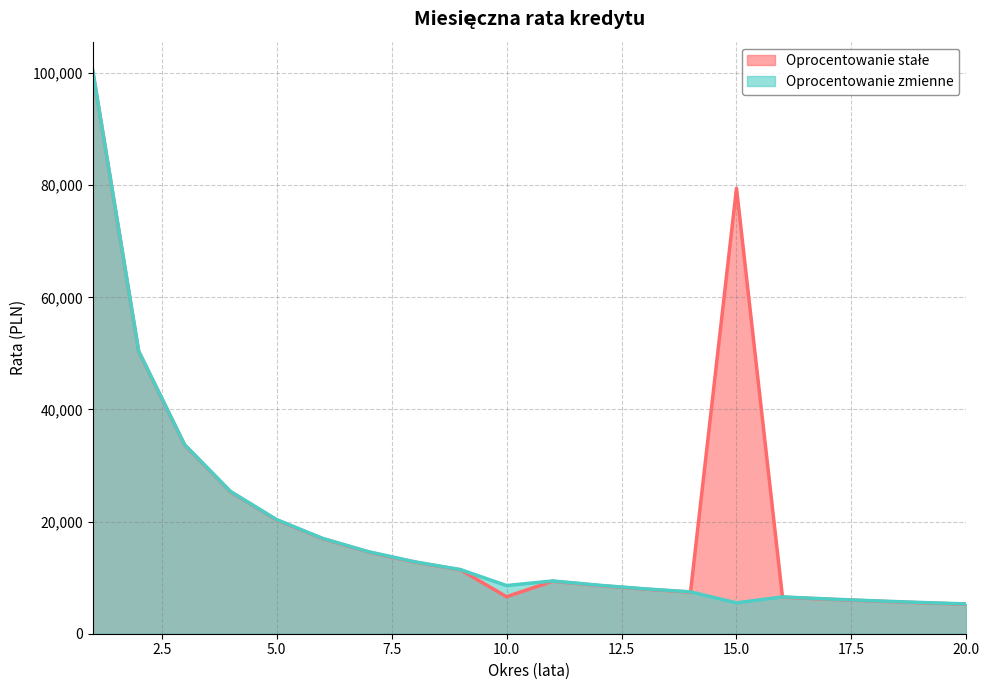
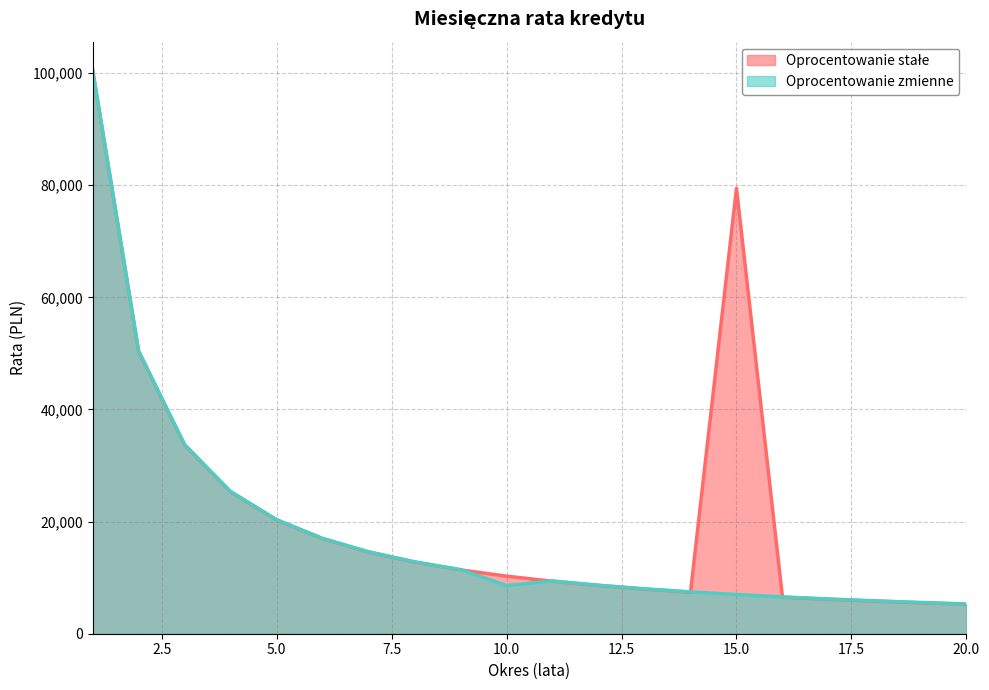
  {
    "Oprocentowanie stałe": {
-     "10.0": "7,000",
+     "10.0": "10,000",
      "15.0": "79,000"
    },
    "Oprocentowanie zmienne": {
      "10.0": "9,000",
-     "15.0": "6,000"
+     "15.0": "7,000"
    }
  }
